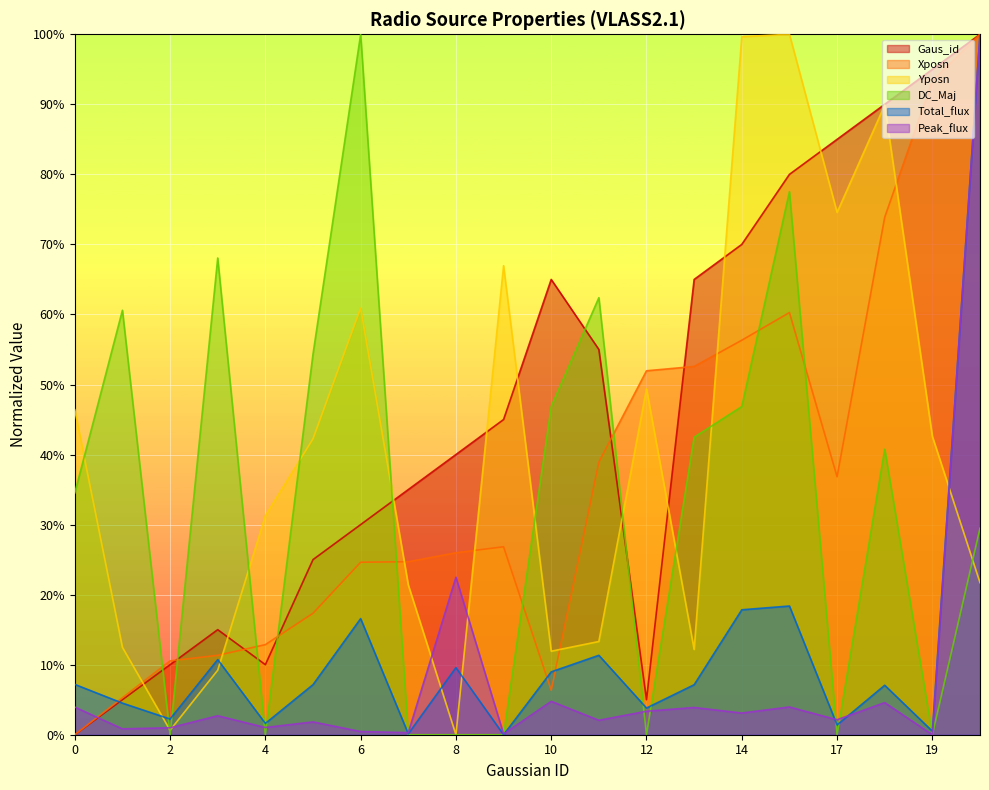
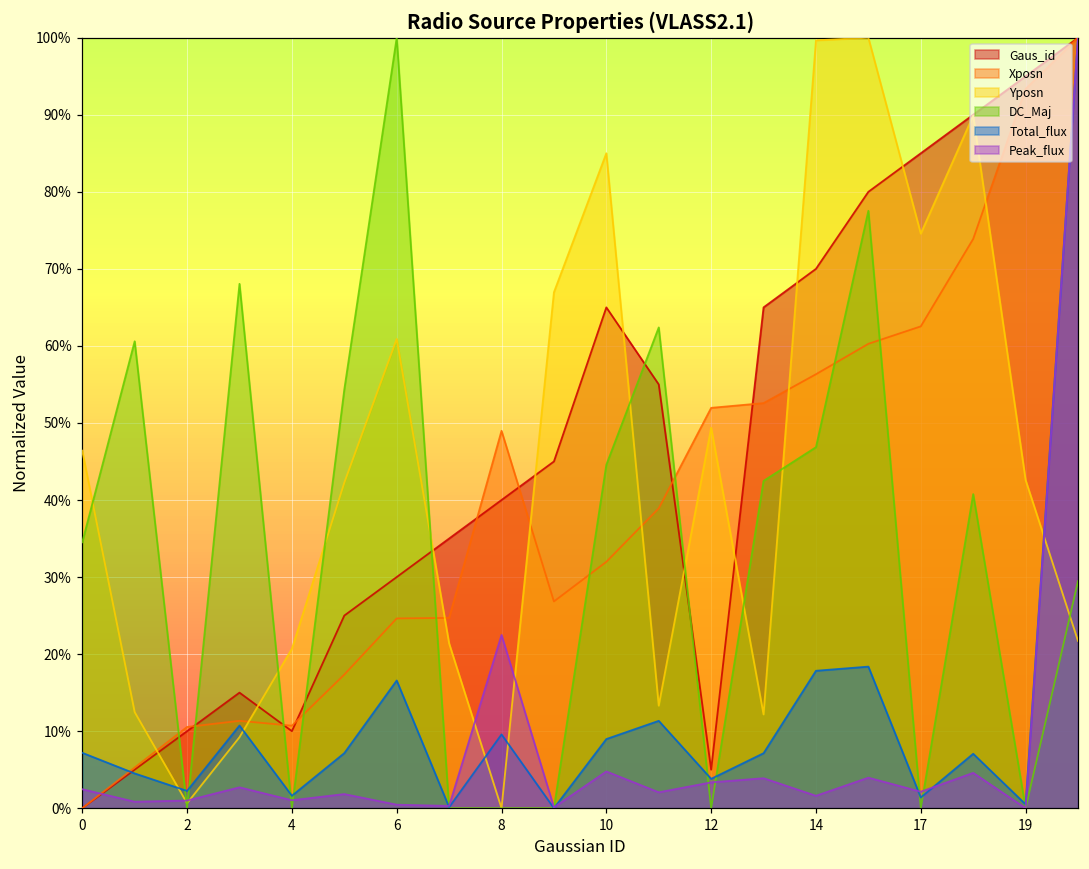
  {
    "Gaus_id": {
      "2": "10%",
      "4": "10%",
      "6": "30%",
      "8": "40%",
      "10": "65%",
      "12": "5%",
      "14": "70%",
      "17": "85%"
    },
    "Xposn": {
      "2": "11%",
-     "4": "13%",
+     "4": "11%",
      "6": "25%",
-     "8": "26%",
-     "10": "6%",
+     "8": "49%",
+     "10": "32%",
      "12": "52%",
      "14": "56%",
-     "17": "37%"
+     "17": "63%"
    },
    "Yposn": {
      "0": "46%",
-     "4": "31%",
+     "4": "21%",
      "6": "61%",
-     "10": "12%",
+     "10": "85%",
      "12": "49%",
      "14": "100%",
      "17": "75%",
      "19": "43%"
    },
    "DC_Maj": {
      "0": "35%",
      "2": "0%",
      "4": "0%",
      "6": "100%",
-     "10": "47%",
+     "10": "45%",
      "12": "0%",
      "14": "47%",
      "17": "0%"
    },
    "Total_flux": {
      "0": "7%",
      "2": "2%",
      "4": "2%",
      "6": "17%",
      "8": "10%",
      "10": "9%",
      "12": "4%",
      "14": "18%",
      "17": "1%",
      "19": "1%"
    },
    "Peak_flux": {
-     "0": "4%",
+     "0": "2%",
      "4": "1%",
      "6": "0%",
      "8": "22%",
      "10": "5%",
      "12": "3%",
-     "14": "3%",
+     "14": "2%",
      "17": "2%"
    }
  }
